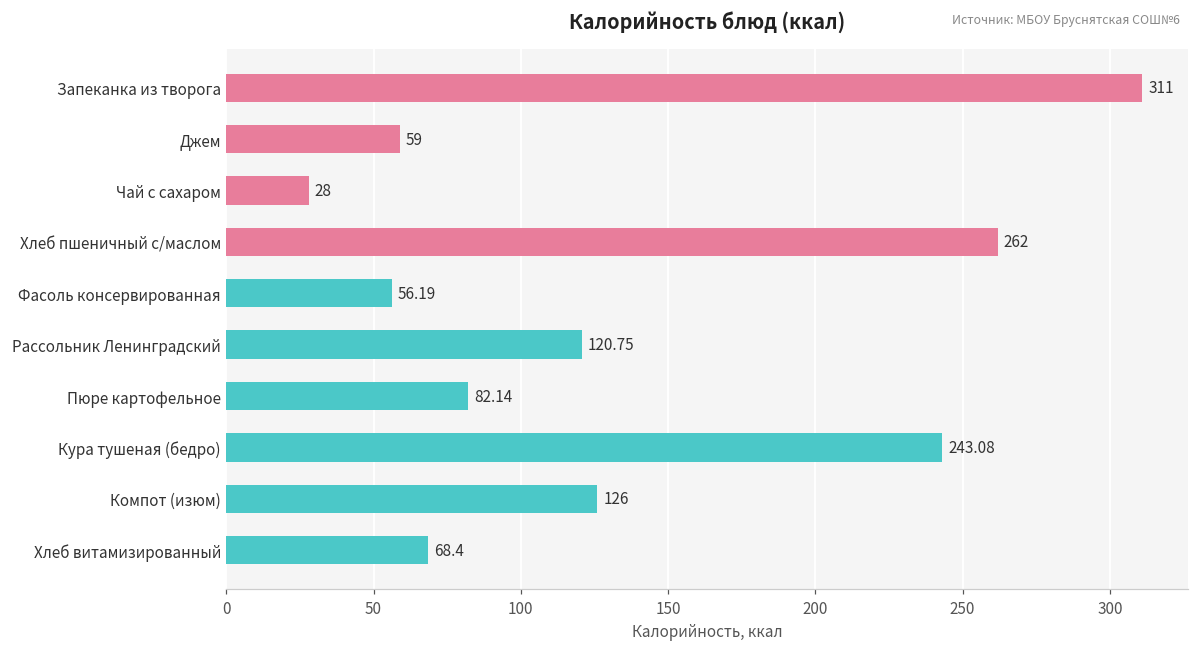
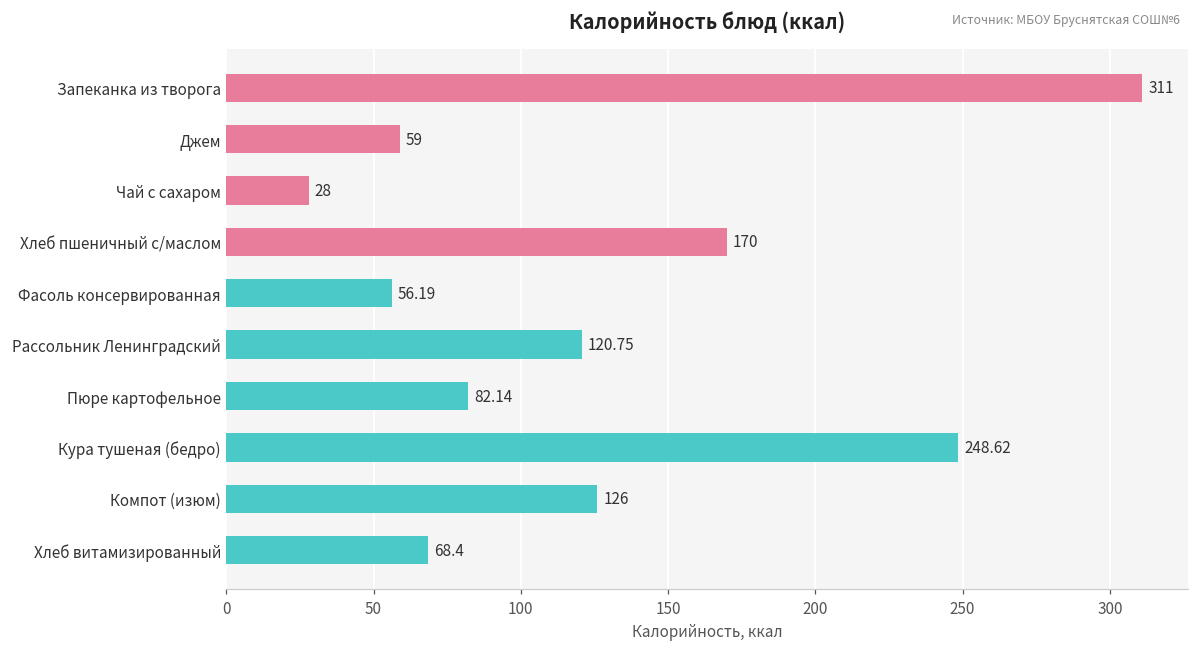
  {
    "Запеканка из творога": 311,
    "Джем": 59,
    "Чай с сахаром": 28,
-   "Хлеб пшеничный с/маслом": 262,
+   "Хлеб пшеничный с/маслом": 170,
    "Фасоль консервированная": 56.19,
    "Рассольник Ленинградский": 120.75,
    "Пюре картофельное": 82.14,
-   "Кура тушеная (бедро)": 243.08,
+   "Кура тушеная (бедро)": 248.62,
    "Компот (изюм)": 126,
    "Хлеб витамизированный": 68.4
  }
